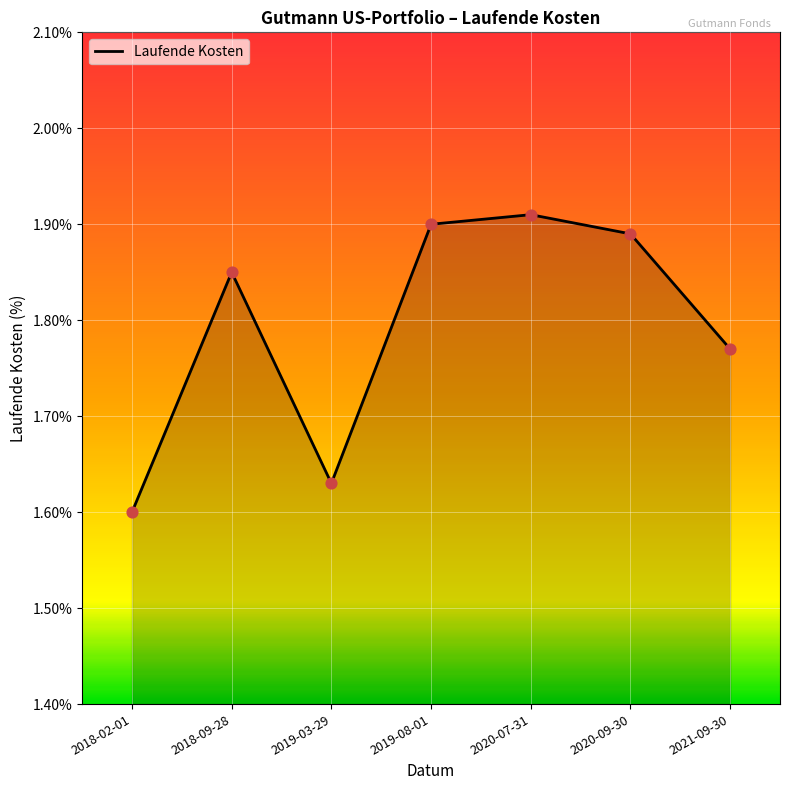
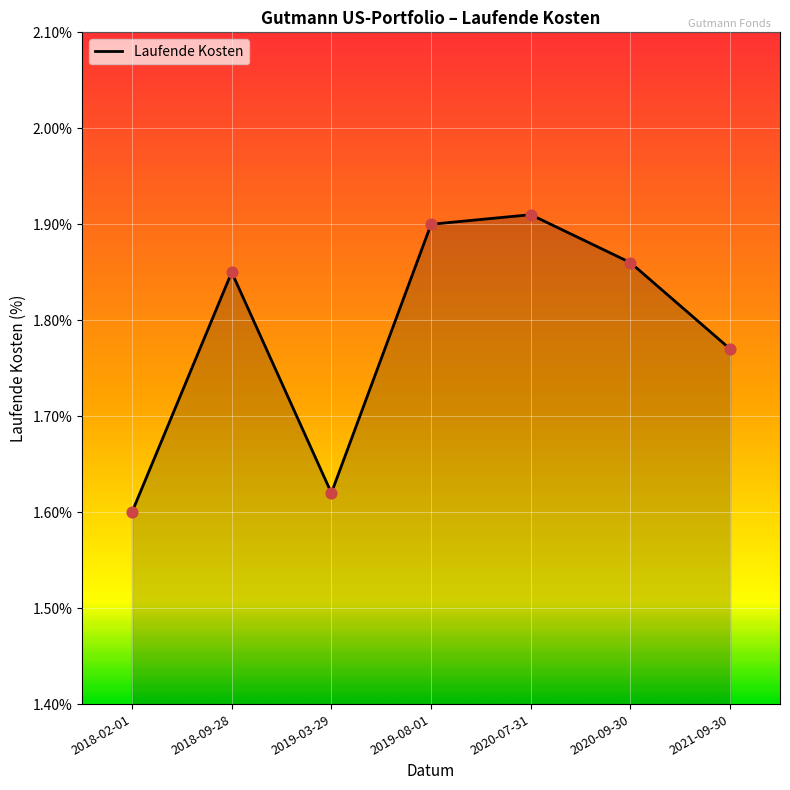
  {
    "2018-02-01": "1.60%",
    "2018-09-28": "1.85%",
-   "2019-03-29": "1.63%",
+   "2019-03-29": "1.62%",
    "2019-08-01": "1.90%",
    "2020-07-31": "1.91%",
-   "2020-09-30": "1.89%",
+   "2020-09-30": "1.86%",
    "2021-09-30": "1.77%"
  }
